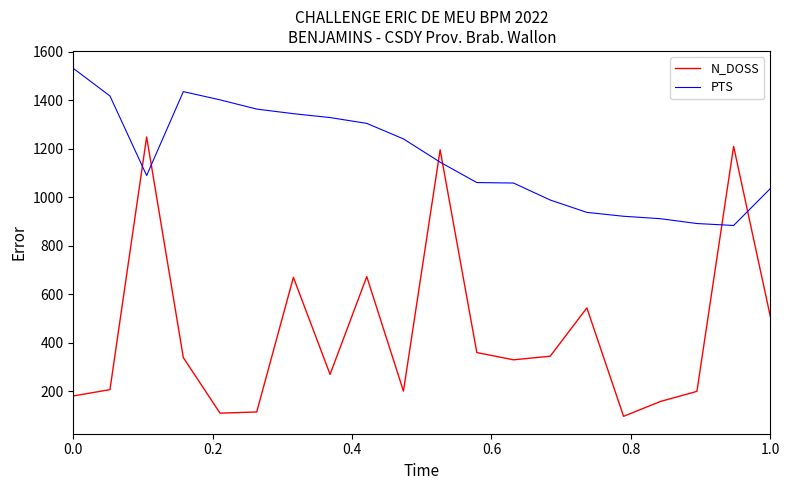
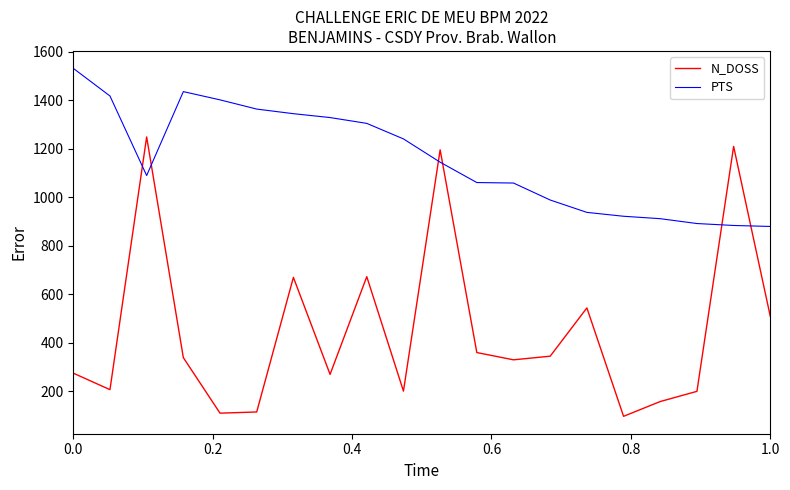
  {
    "N_DOSS": {
-     "0.0": 180,
+     "0.0": 280,
      "1.0": 510
    },
    "PTS": {
      "0.0": 1530,
-     "1.0": 1040
+     "1.0": 880
    }
  }
